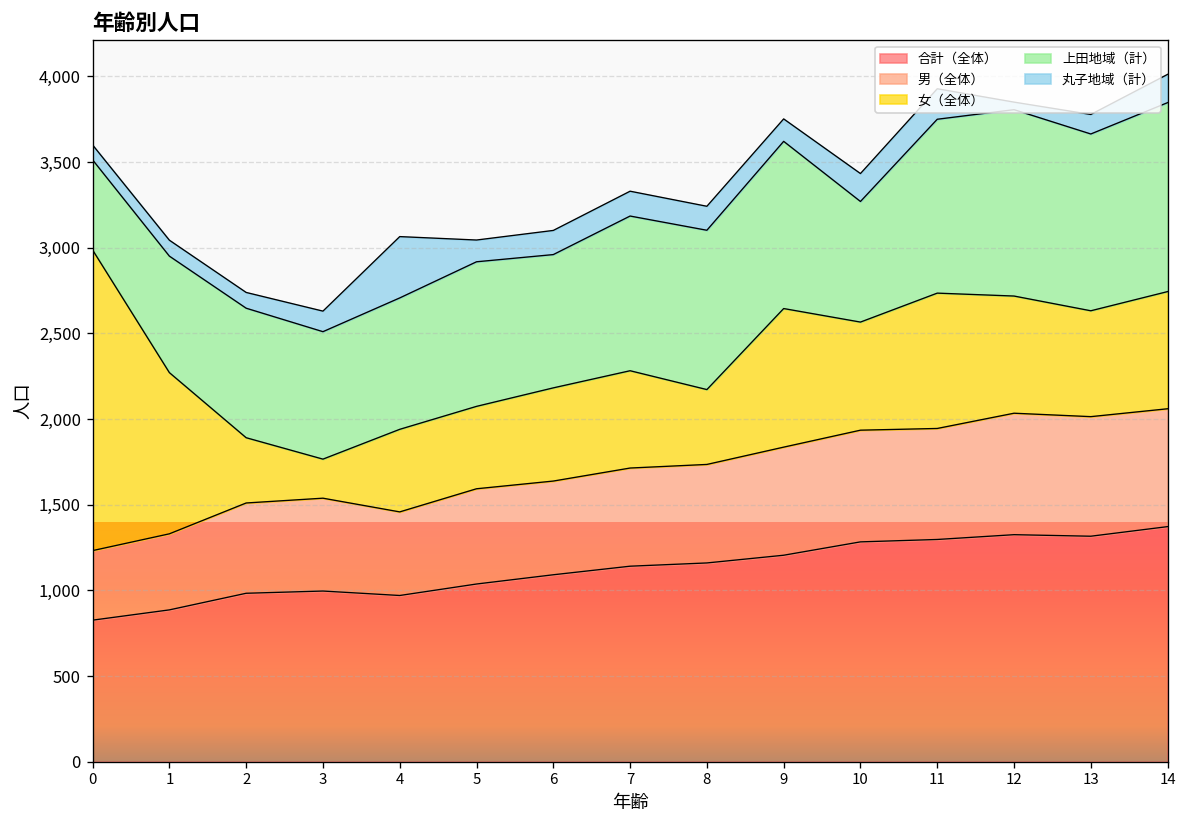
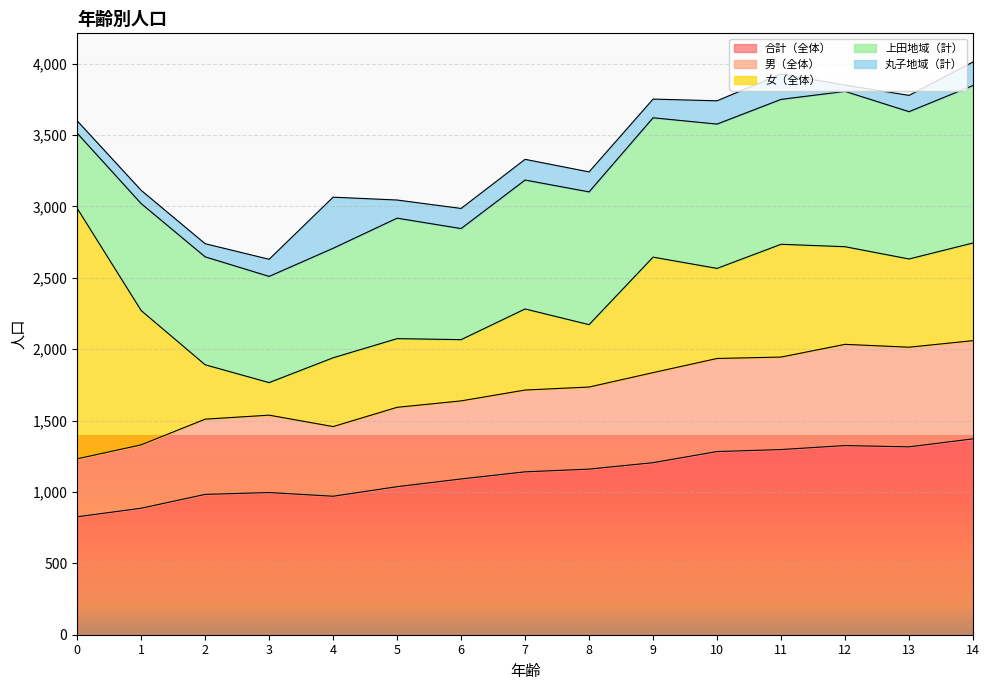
  {
    "女（全体）": {
      "0": "1,760",
      "1": "940",
      "2": "380",
      "3": "230",
      "4": "480",
      "5": "480",
-     "6": "540",
+     "6": "430",
      "7": "570",
      "8": "440",
      "9": "810",
      "10": "630",
      "11": "790",
      "12": "680",
      "13": "620",
      "14": "680"
    },
    "上田地域（計）": {
      "0": "530",
-     "1": "680",
+     "1": "750",
      "2": "760",
      "3": "740",
      "4": "770",
      "5": "840",
      "6": "780",
      "7": "900",
      "8": "930",
      "9": "980",
-     "10": "700",
+     "10": "1,010",
      "11": "1,020",
      "12": "1,090",
      "13": "1,030",
      "14": "1,100"
    },
    "丸子地域（計）": {
      "0": "90",
      "1": "90",
      "2": "90",
      "3": "120",
      "4": "360",
      "5": "130",
      "6": "140",
      "7": "150",
      "8": "140",
      "9": "130",
      "10": "160",
      "13": "110",
      "14": "170"
    }
  }
